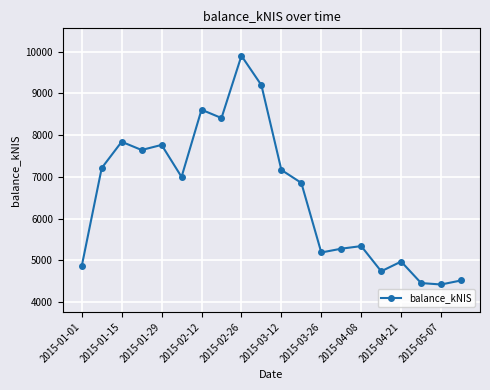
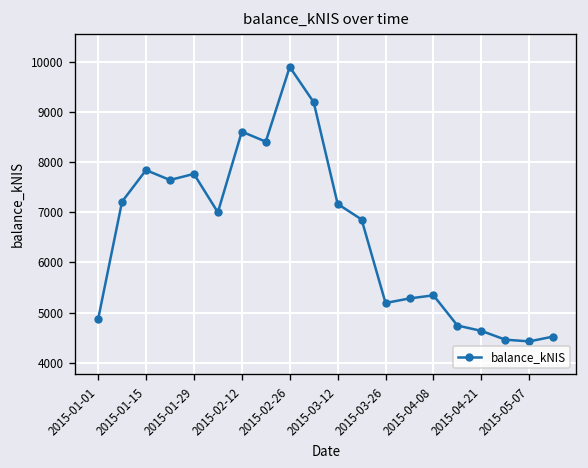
  {
    "2015-01-01": 4900,
    "2015-01-15": 7800,
    "2015-01-29": 7800,
    "2015-02-12": 8600,
    "2015-02-26": 9900,
    "2015-03-12": 7200,
    "2015-03-26": 5200,
    "2015-04-08": 5300,
-   "2015-04-21": 5000,
+   "2015-04-21": 4600,
    "2015-05-07": 4400
  }
